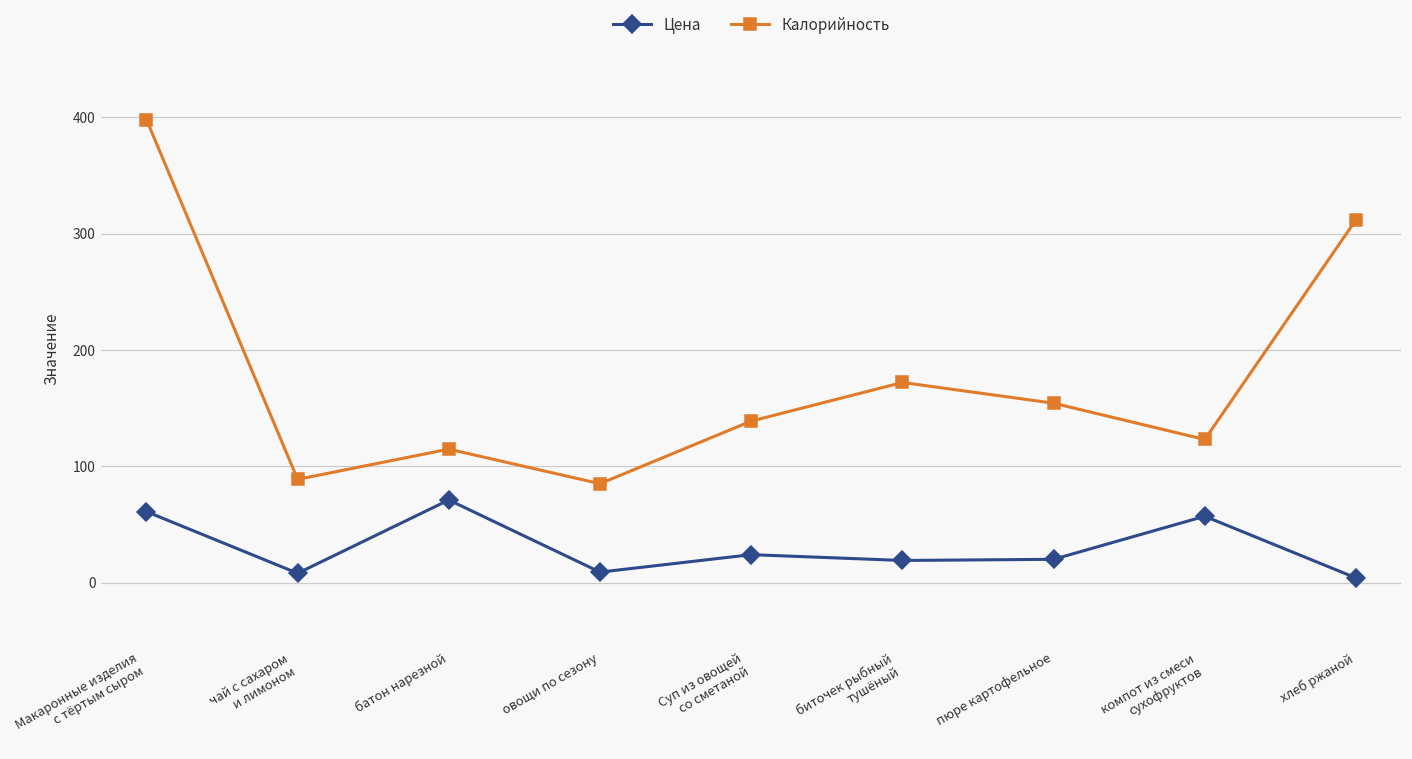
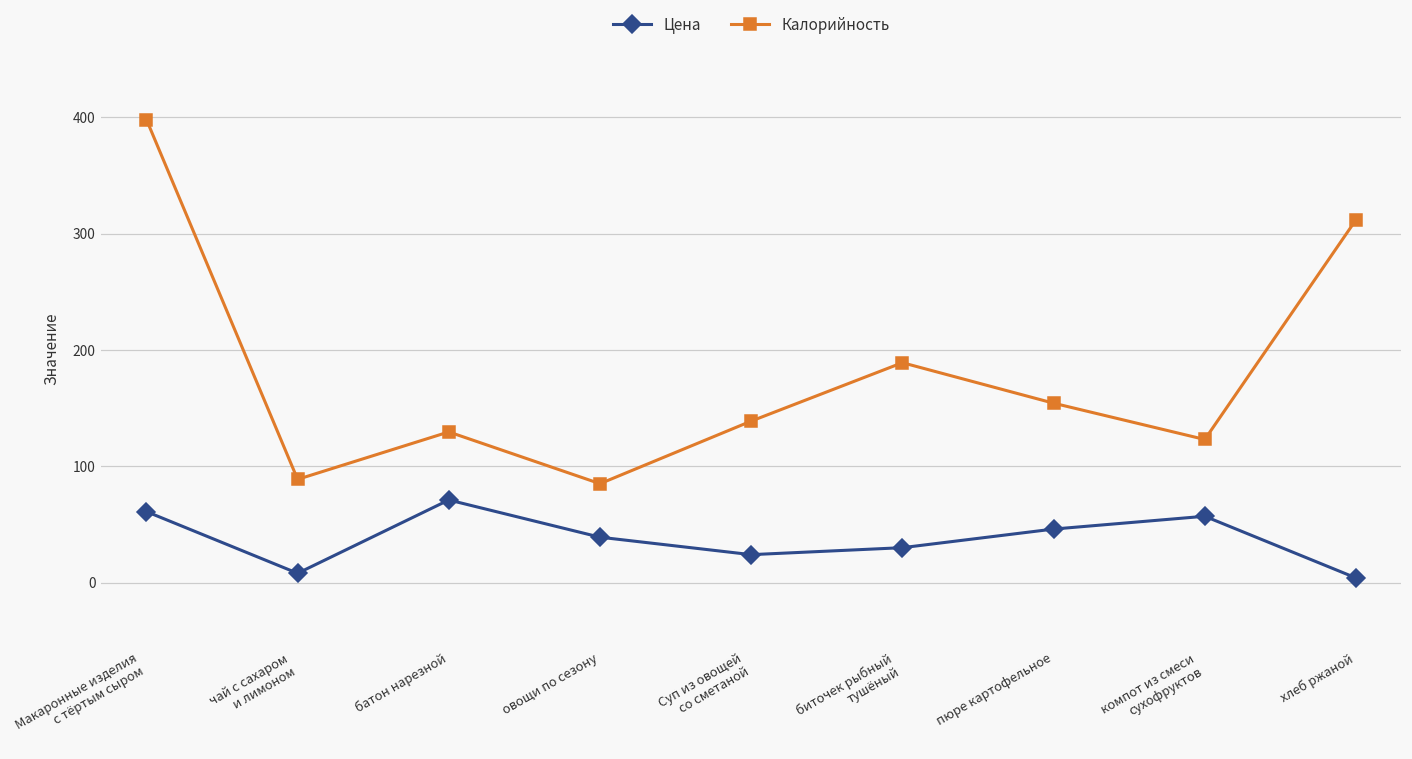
  {
    "Цена": {
      "Макаронные изделия с тёртым сыром": 61,
      "чай с сахаром и лимоном": 8,
      "батон нарезной": 71,
-     "овощи по сезону": 9,
+     "овощи по сезону": 39,
      "Суп из овощей со сметаной": 24,
-     "биточек рыбный тушёный": 19,
-     "пюре картофельное": 20,
+     "биточек рыбный тушёный": 30,
+     "пюре картофельное": 46,
      "компот из смеси сухофруктов": 57,
      "хлеб ржаной": 4
    },
    "Калорийность": {
      "Макаронные изделия с тёртым сыром": 398,
      "чай с сахаром и лимоном": 89,
-     "батон нарезной": 115,
+     "батон нарезной": 130,
      "овощи по сезону": 85,
      "Суп из овощей со сметаной": 139,
-     "биточек рыбный тушёный": 172,
+     "биточек рыбный тушёный": 189,
      "пюре картофельное": 154,
      "компот из смеси сухофруктов": 123,
      "хлеб ржаной": 312
    }
  }
